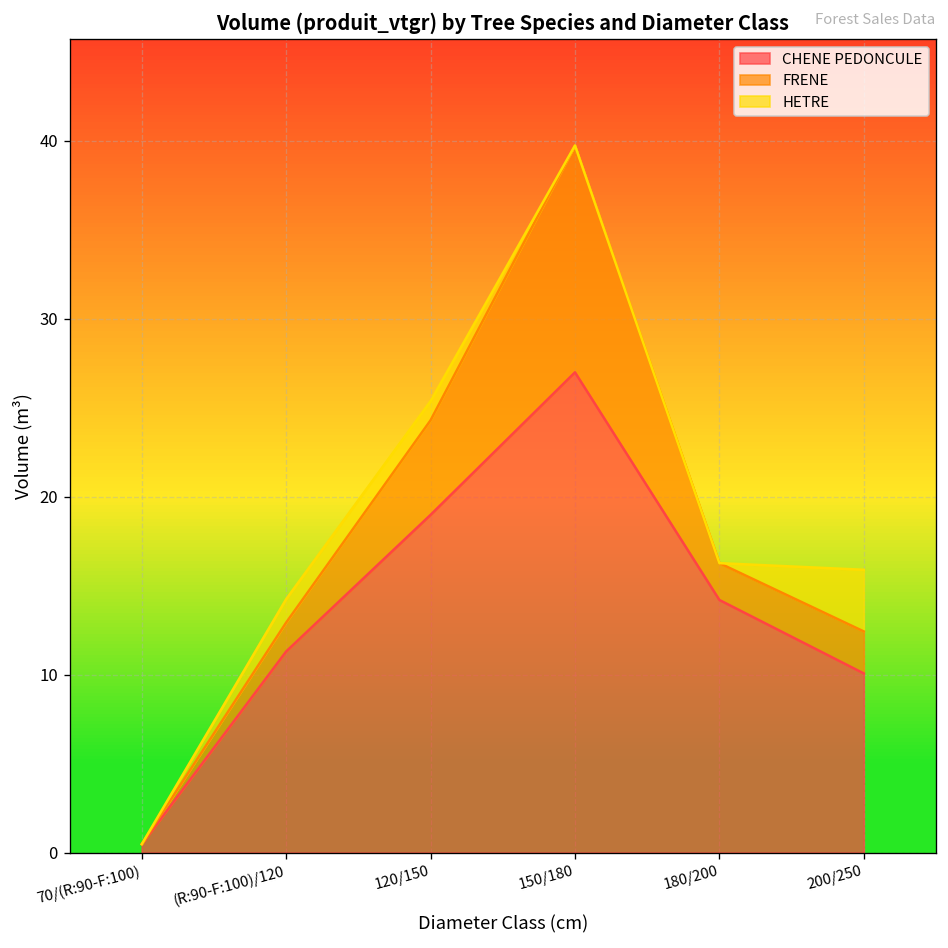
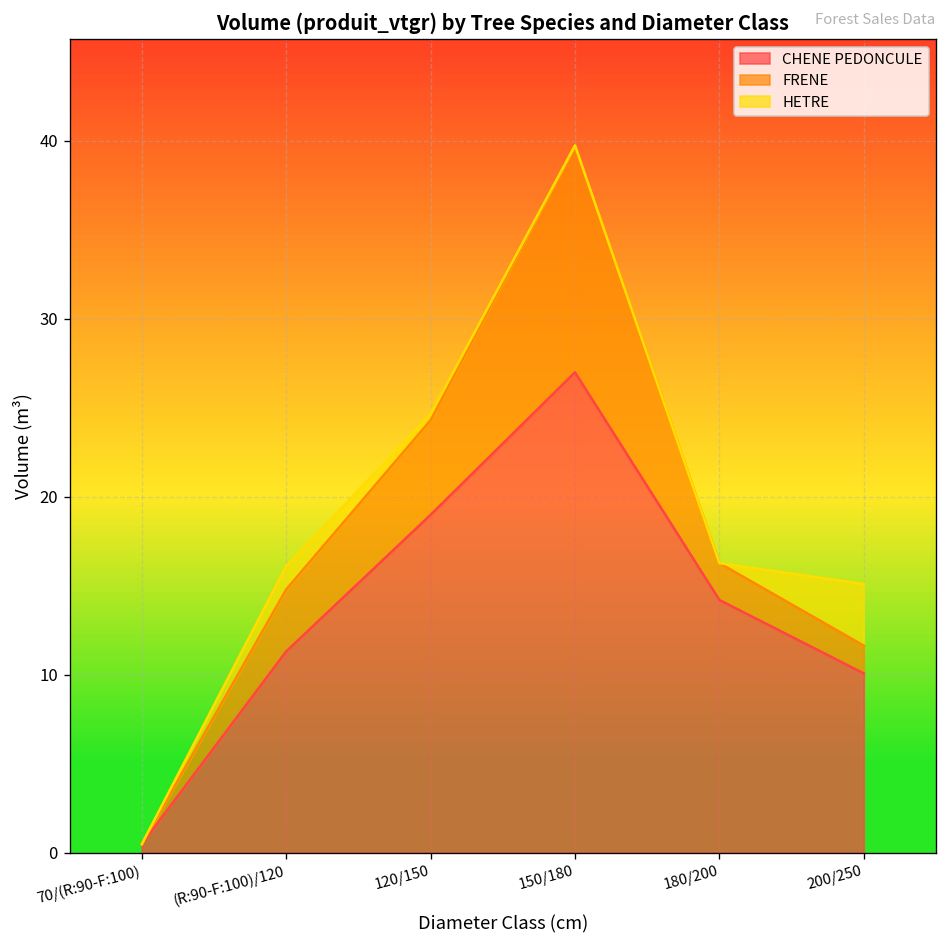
  {
    "CHENE PEDONCULE": {
      "(R:90-F:100)/120": 11.3,
      "120/150": 19.0,
      "150/180": 27.0,
      "180/200": 14.2,
      "200/250": 10.1
    },
    "FRENE": {
-     "(R:90-F:100)/120": 1.6,
+     "(R:90-F:100)/120": 3.5,
      "120/150": 5.3,
-     "200/250": 2.4
+     "200/250": 1.6
    },
    "HETRE": {
      "(R:90-F:100)/120": 1.3,
-     "120/150": 1.1,
+     "120/150": 0.3,
      "200/250": 3.5
    }
  }
